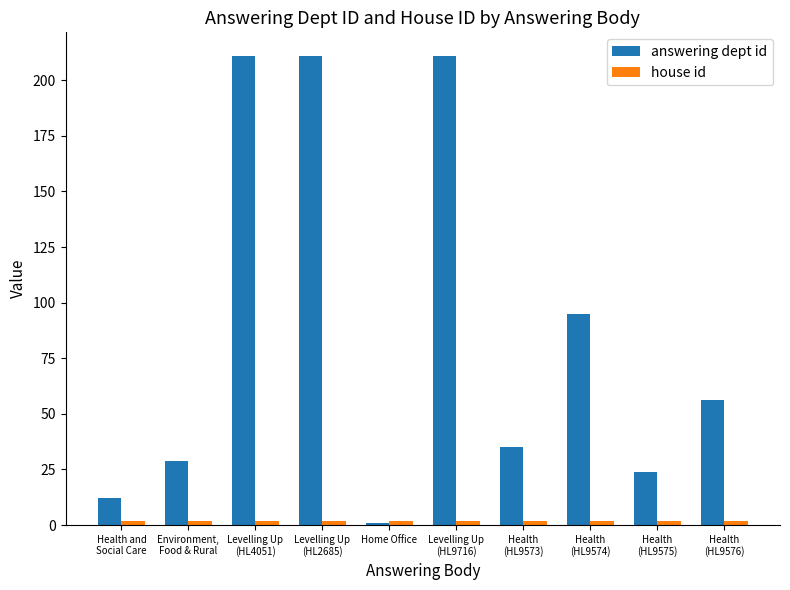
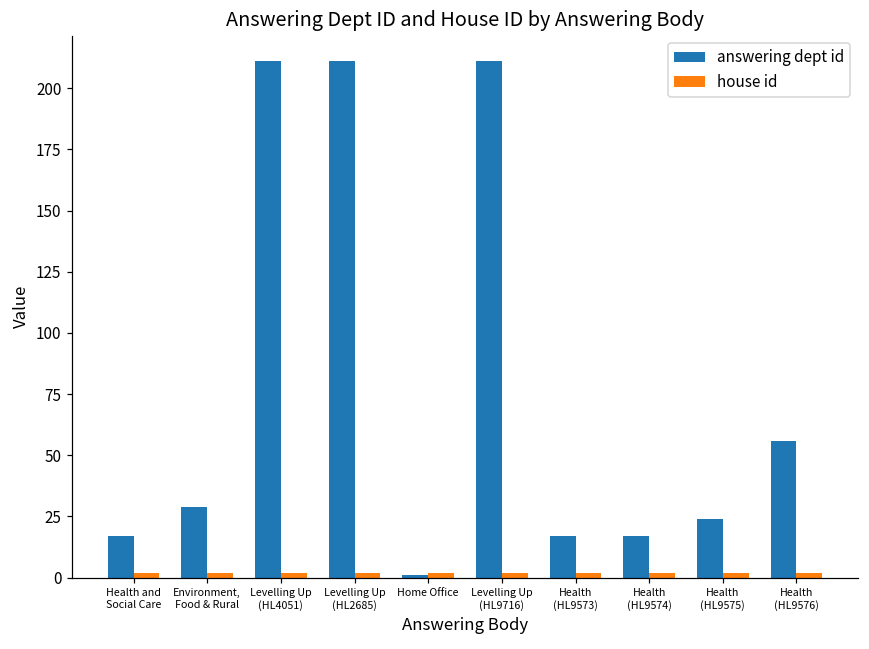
  {
    "answering dept id": {
-     "Health and Social Care": 12,
+     "Health and Social Care": 17,
      "Environment, Food & Rural": 29,
      "Levelling Up (HL4051)": 211,
      "Levelling Up (HL2685)": 211,
      "Levelling Up (HL9716)": 211,
-     "Health (HL9573)": 35,
-     "Health (HL9574)": 95,
+     "Health (HL9573)": 17,
+     "Health (HL9574)": 17,
      "Health (HL9575)": 24,
      "Health (HL9576)": 56
    },
    "house id": {
      "Health and Social Care": 2,
      "Environment, Food & Rural": 2,
      "Levelling Up (HL4051)": 2,
      "Levelling Up (HL2685)": 2,
      "Home Office": 2,
      "Levelling Up (HL9716)": 2,
      "Health (HL9573)": 2,
      "Health (HL9574)": 2,
      "Health (HL9575)": 2,
      "Health (HL9576)": 2
    }
  }
